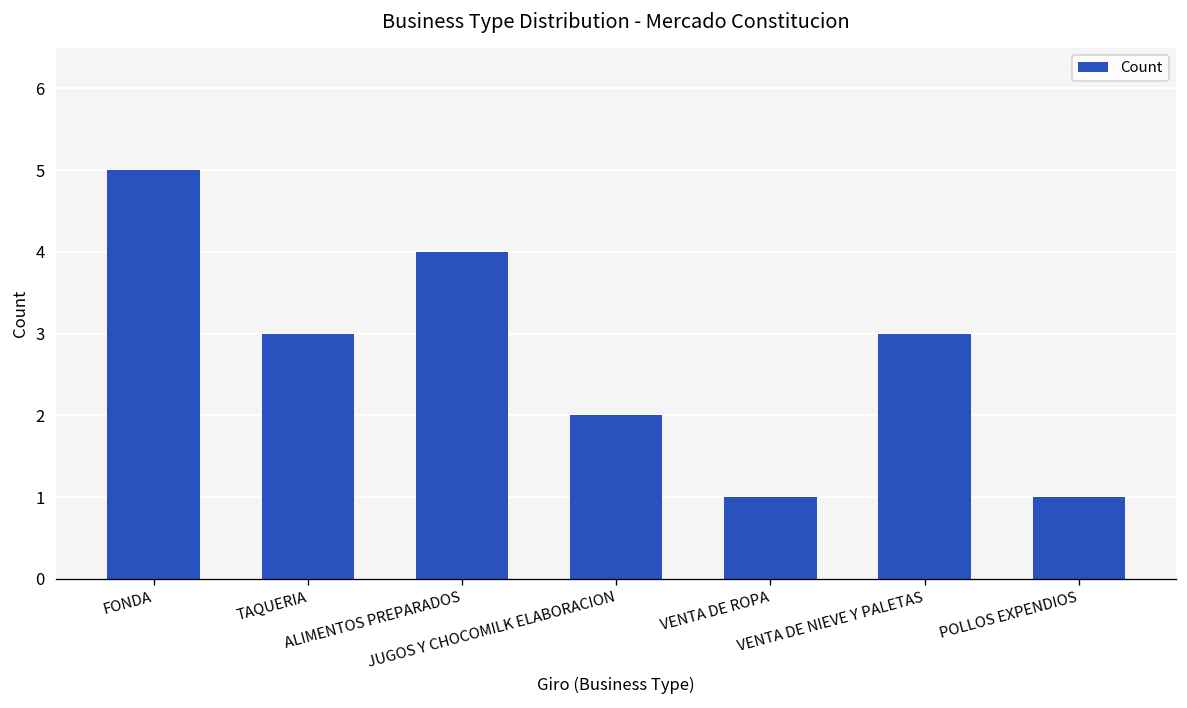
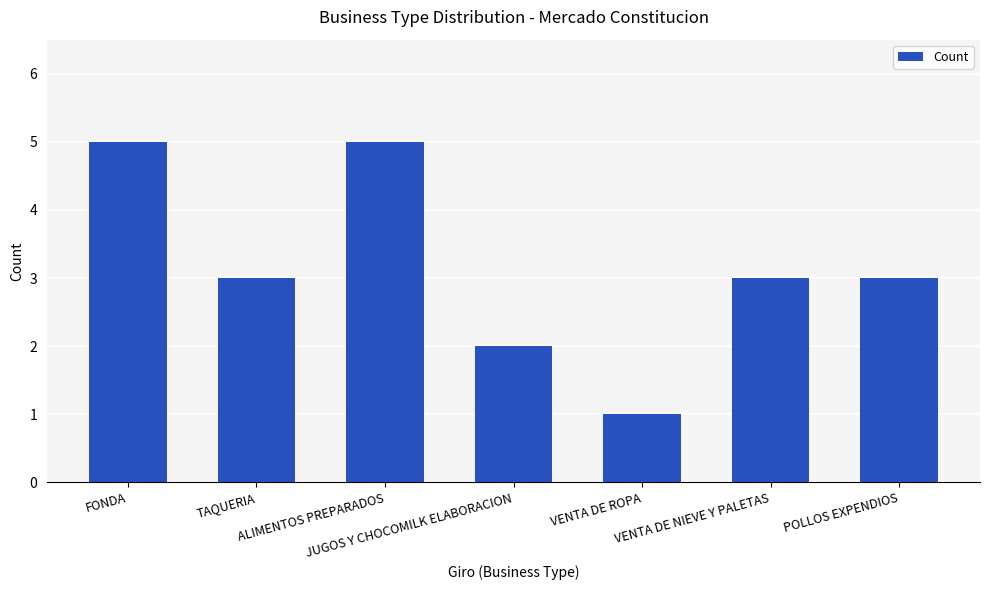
  {
    "FONDA": 5,
    "TAQUERIA": 3,
-   "ALIMENTOS PREPARADOS": 4,
+   "ALIMENTOS PREPARADOS": 5,
    "JUGOS Y CHOCOMILK ELABORACION": 2,
    "VENTA DE ROPA": 1,
    "VENTA DE NIEVE Y PALETAS": 3,
-   "POLLOS EXPENDIOS": 1
+   "POLLOS EXPENDIOS": 3
  }
